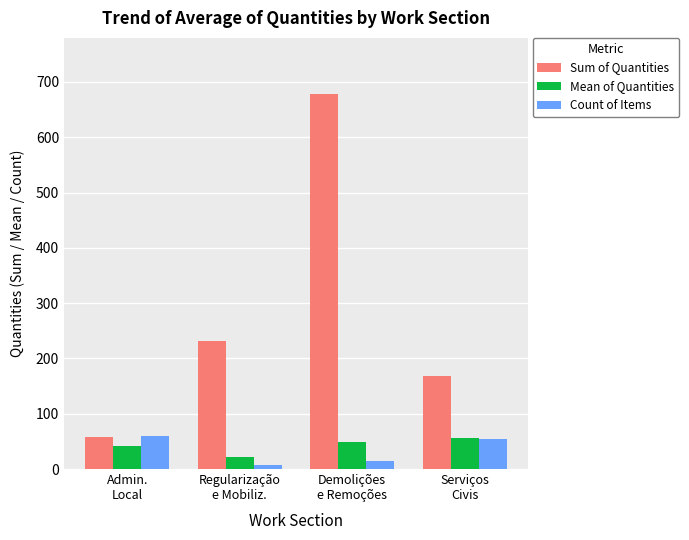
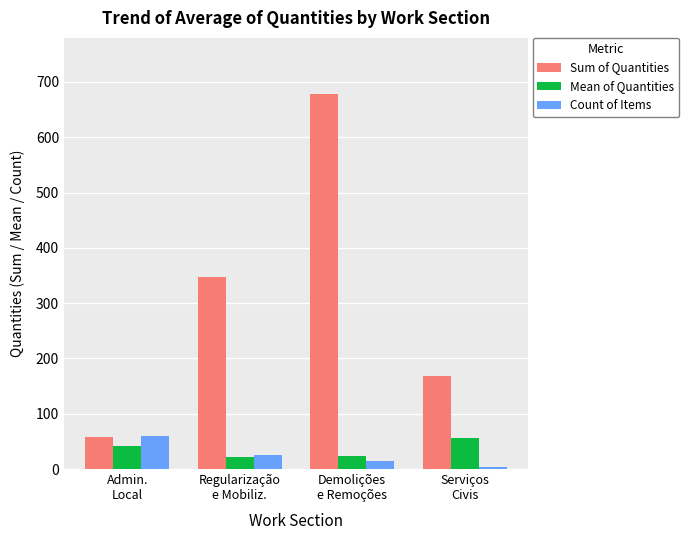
  {
    "Sum of Quantities": {
      "Admin. Local": 60,
-     "Regularização e Mobiliz.": 230,
+     "Regularização e Mobiliz.": 350,
      "Demolições e Remoções": 680,
      "Serviços Civis": 170
    },
    "Mean of Quantities": {
      "Admin. Local": 40,
      "Regularização e Mobiliz.": 20,
-     "Demolições e Remoções": 50,
+     "Demolições e Remoções": 20,
      "Serviços Civis": 60
    },
    "Count of Items": {
      "Admin. Local": 60,
-     "Regularização e Mobiliz.": 10,
+     "Regularização e Mobiliz.": 30,
      "Demolições e Remoções": 10,
-     "Serviços Civis": 50
+     "Serviços Civis": 0
    }
  }
